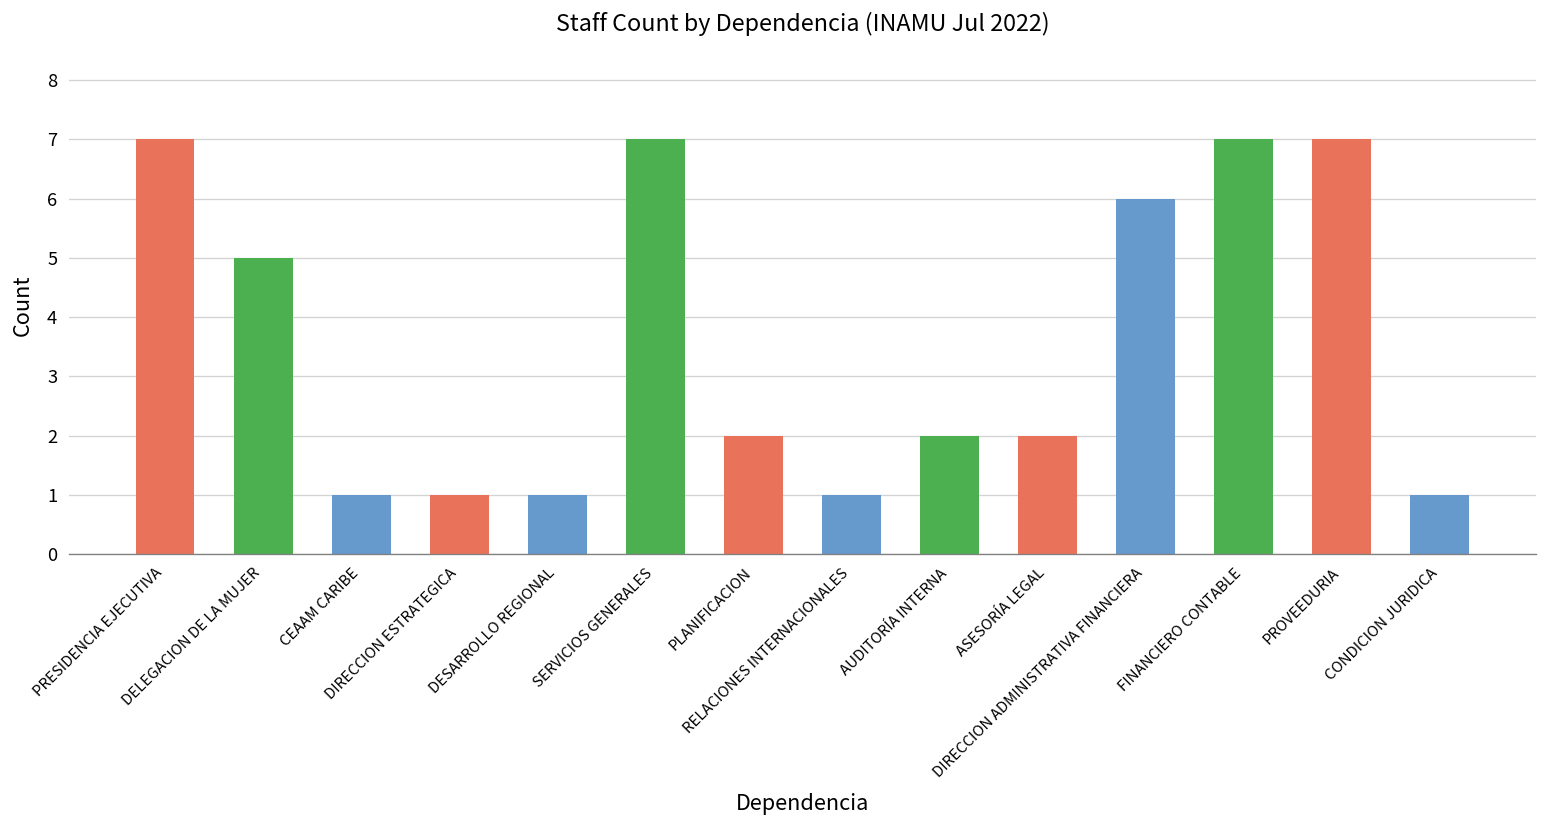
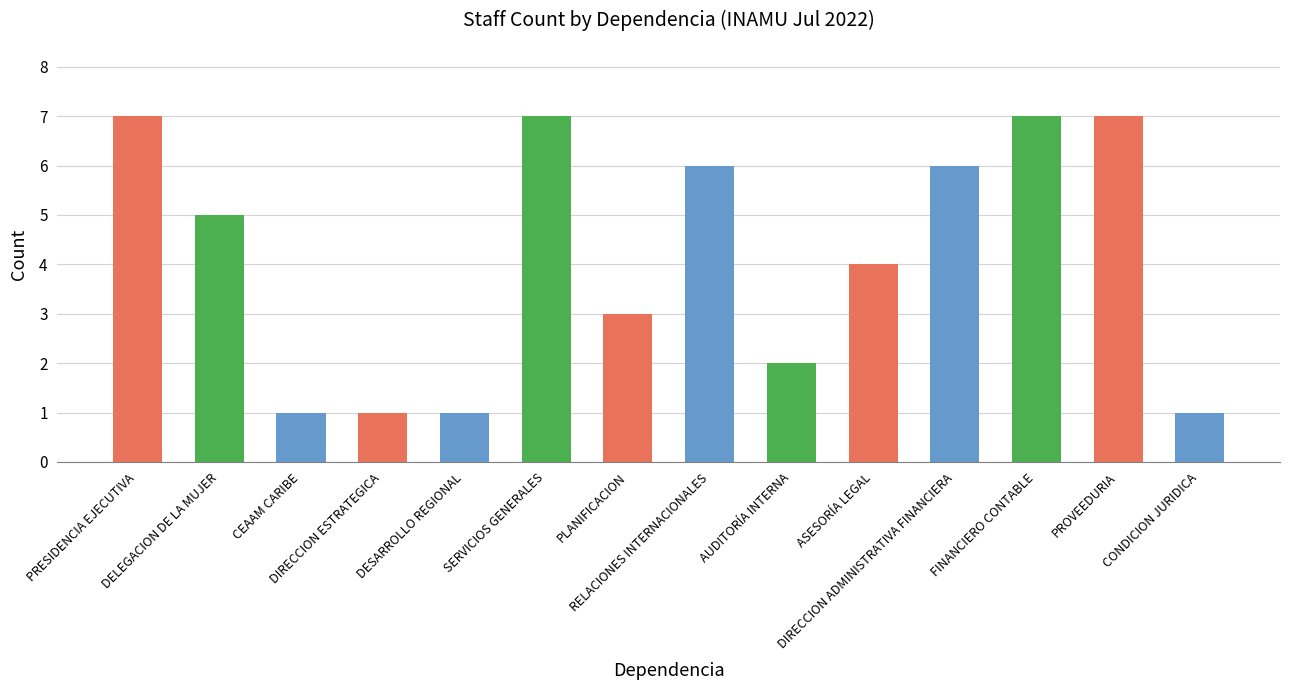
  {
    "PRESIDENCIA EJECUTIVA": 7,
    "DELEGACION DE LA MUJER": 5,
    "CEAAM CARIBE": 1,
    "DIRECCION ESTRATEGICA": 1,
    "DESARROLLO REGIONAL": 1,
    "SERVICIOS GENERALES": 7,
-   "PLANIFICACION": 2,
-   "RELACIONES INTERNACIONALES": 1,
+   "PLANIFICACION": 3,
+   "RELACIONES INTERNACIONALES": 6,
    "AUDITORÍA INTERNA": 2,
-   "ASESORÍA LEGAL": 2,
+   "ASESORÍA LEGAL": 4,
    "DIRECCION ADMINISTRATIVA FINANCIERA": 6,
    "FINANCIERO CONTABLE": 7,
    "PROVEEDURIA": 7,
    "CONDICION JURIDICA": 1
  }
